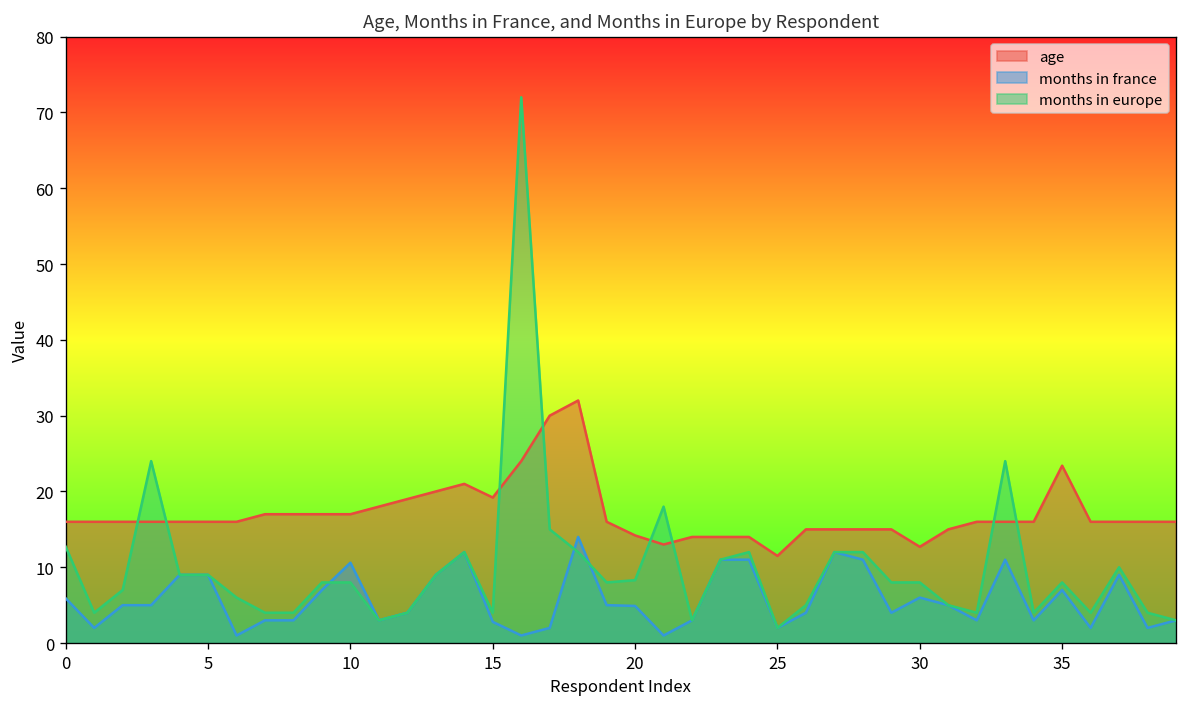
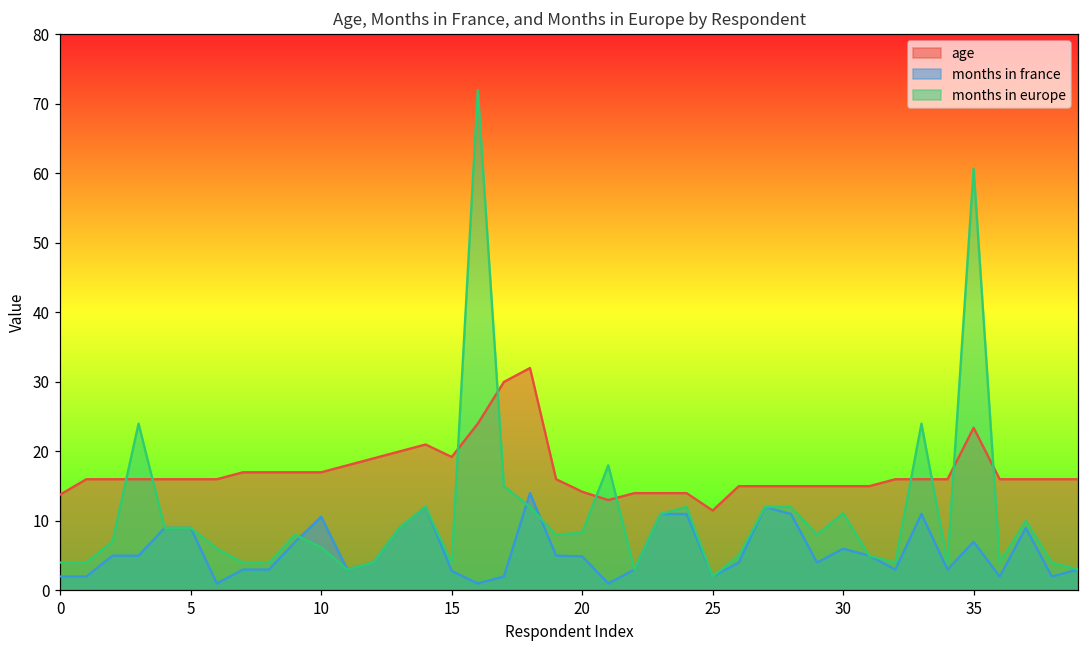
  {
    "age": {
-     "0": 16,
+     "0": 14,
      "5": 16,
      "10": 17,
      "15": 19,
      "20": 14,
      "25": 12,
-     "30": 13,
+     "30": 15,
      "35": 23
    },
    "months in france": {
-     "0": 6,
+     "0": 2,
      "10": 11,
      "15": 3,
      "20": 5,
      "30": 6,
      "35": 7
    },
    "months in europe": {
-     "0": 13,
-     "10": 8,
+     "0": 4,
+     "10": 6,
      "15": 4,
      "20": 8,
-     "30": 8,
-     "35": 8
+     "30": 11,
+     "35": 61
    }
  }
